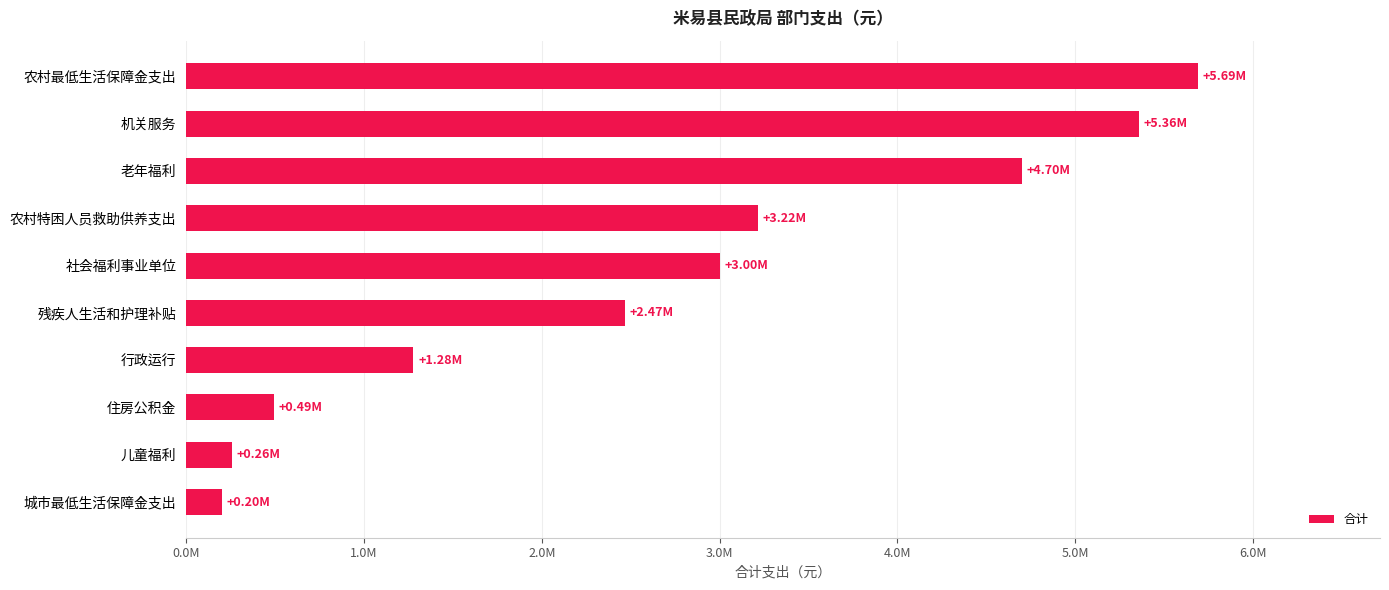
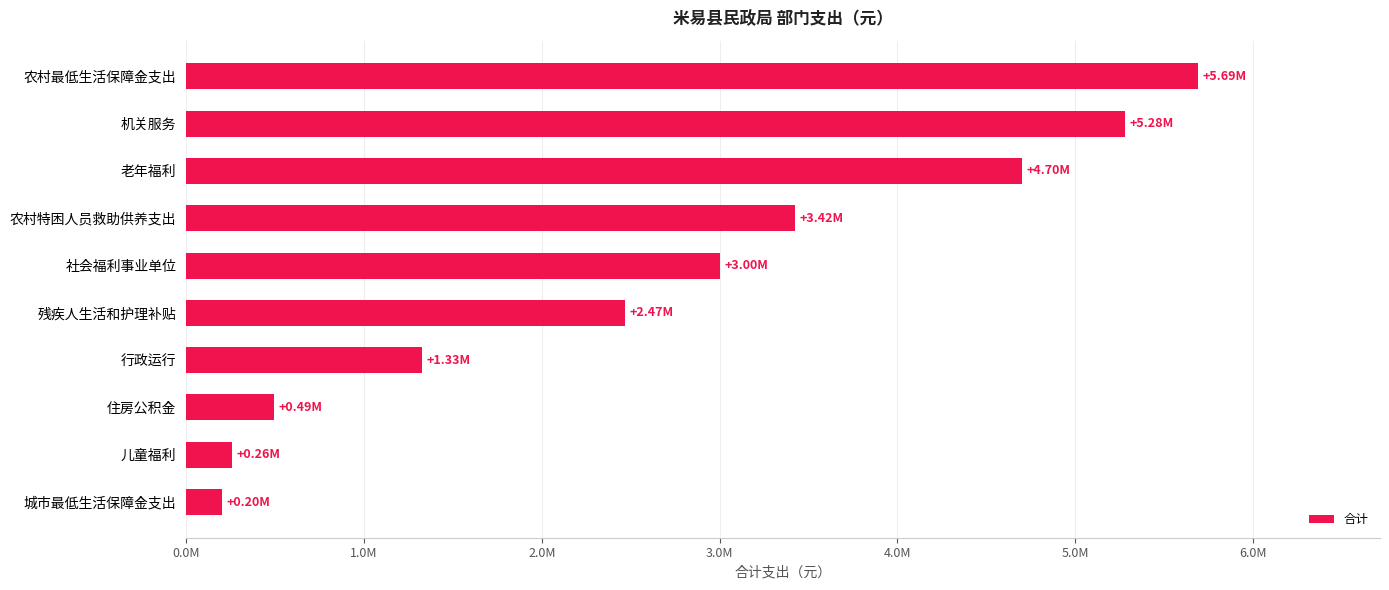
  {
    "农村最低生活保障金支出": "+5.69M",
-   "机关服务": "+5.36M",
+   "机关服务": "+5.28M",
    "老年福利": "+4.70M",
-   "农村特困人员救助供养支出": "+3.22M",
+   "农村特困人员救助供养支出": "+3.42M",
    "社会福利事业单位": "+3.00M",
    "残疾人生活和护理补贴": "+2.47M",
-   "行政运行": "+1.28M",
+   "行政运行": "+1.33M",
    "住房公积金": "+0.49M",
    "儿童福利": "+0.26M",
    "城市最低生活保障金支出": "+0.20M"
  }
